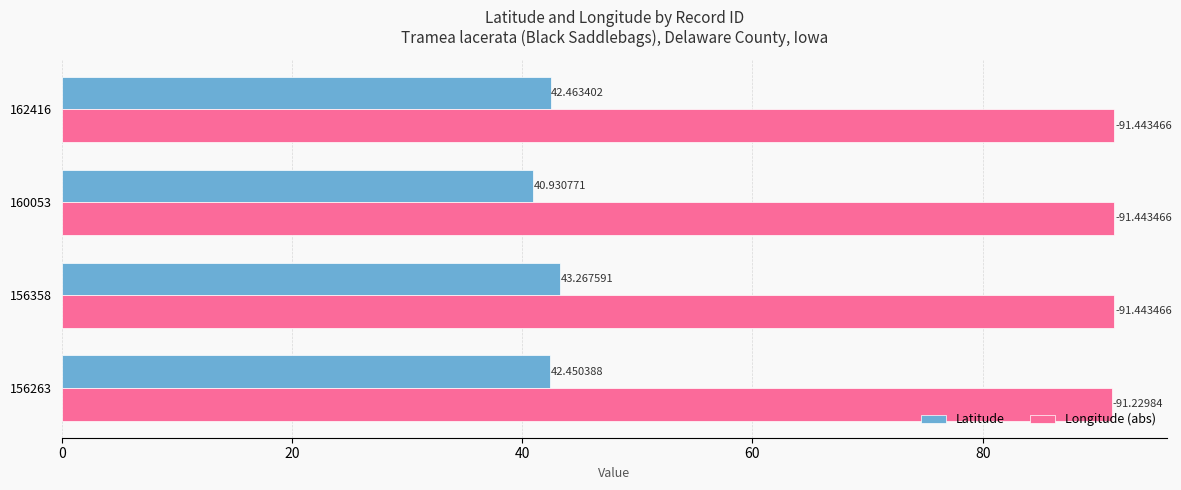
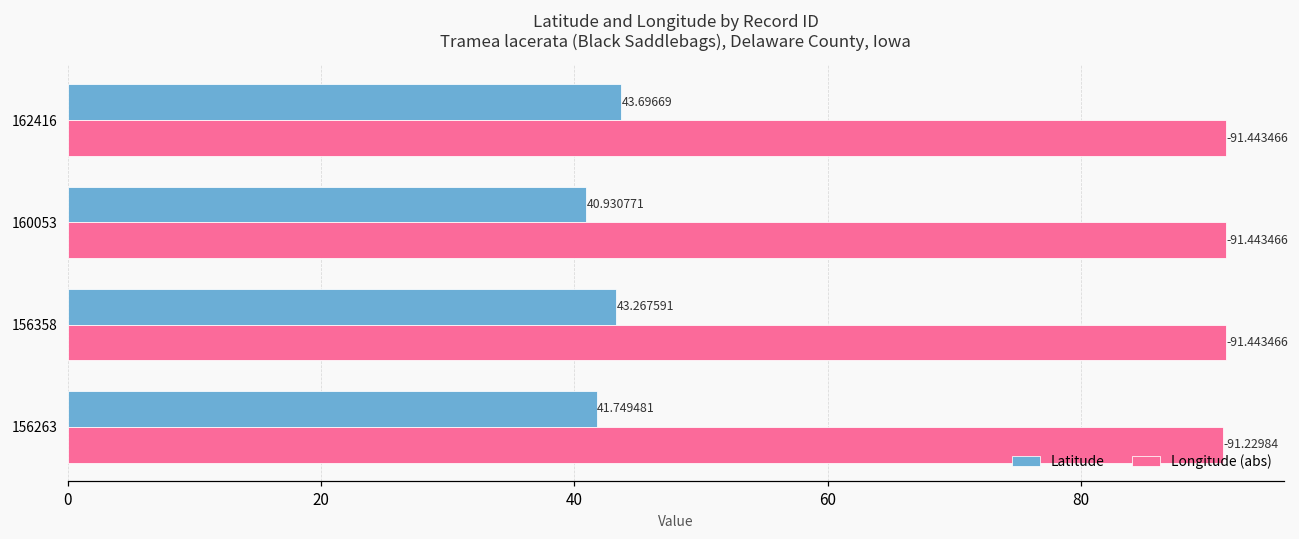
  {
    "Latitude": {
-     "162416": 42.463402,
+     "162416": 43.69669,
      "160053": 40.930771,
      "156358": 43.267591,
-     "156263": 42.450388
+     "156263": 41.749481
    }
  }
